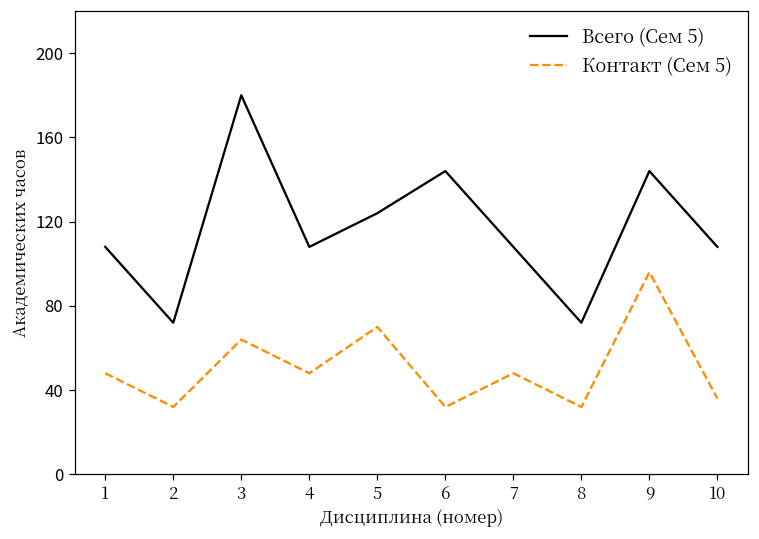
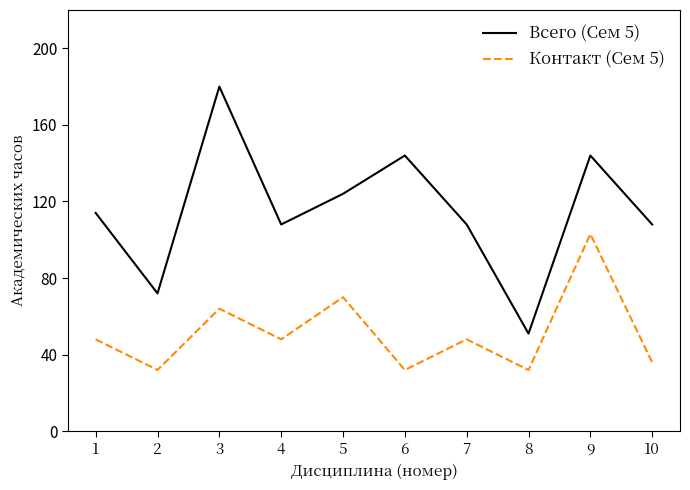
  {
    "Всего (Сем 5)": {
-     "1": 108,
+     "1": 114,
      "2": 72,
      "3": 180,
      "4": 108,
      "5": 124,
      "6": 144,
      "7": 108,
-     "8": 72,
+     "8": 51,
      "9": 144,
      "10": 108
    },
    "Контакт (Сем 5)": {
      "1": 48,
      "2": 32,
      "3": 64,
      "4": 48,
      "5": 70,
      "6": 32,
      "7": 48,
      "8": 32,
-     "9": 96,
+     "9": 103,
      "10": 36
    }
  }
